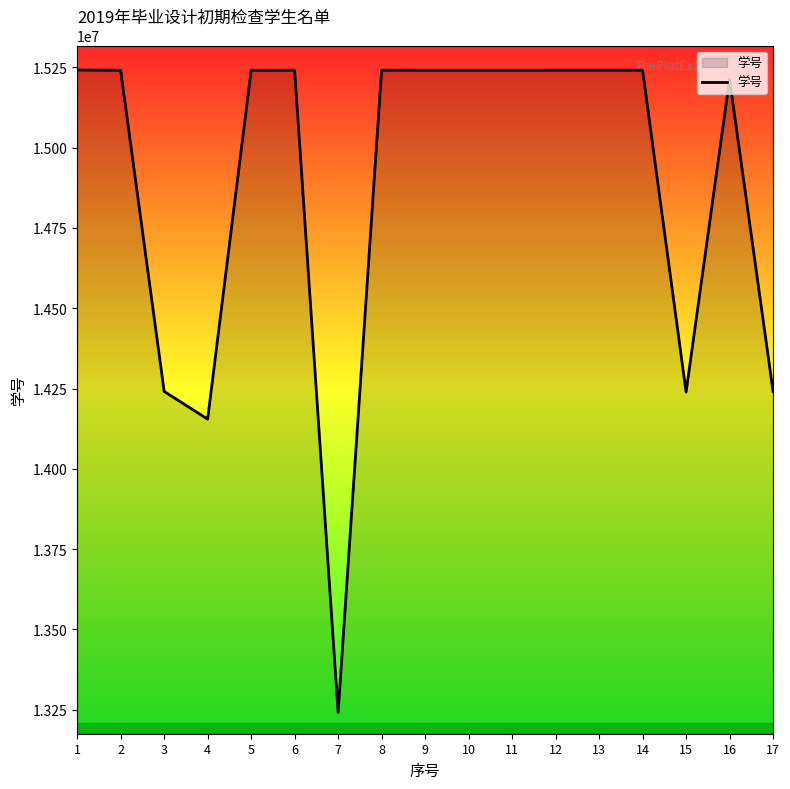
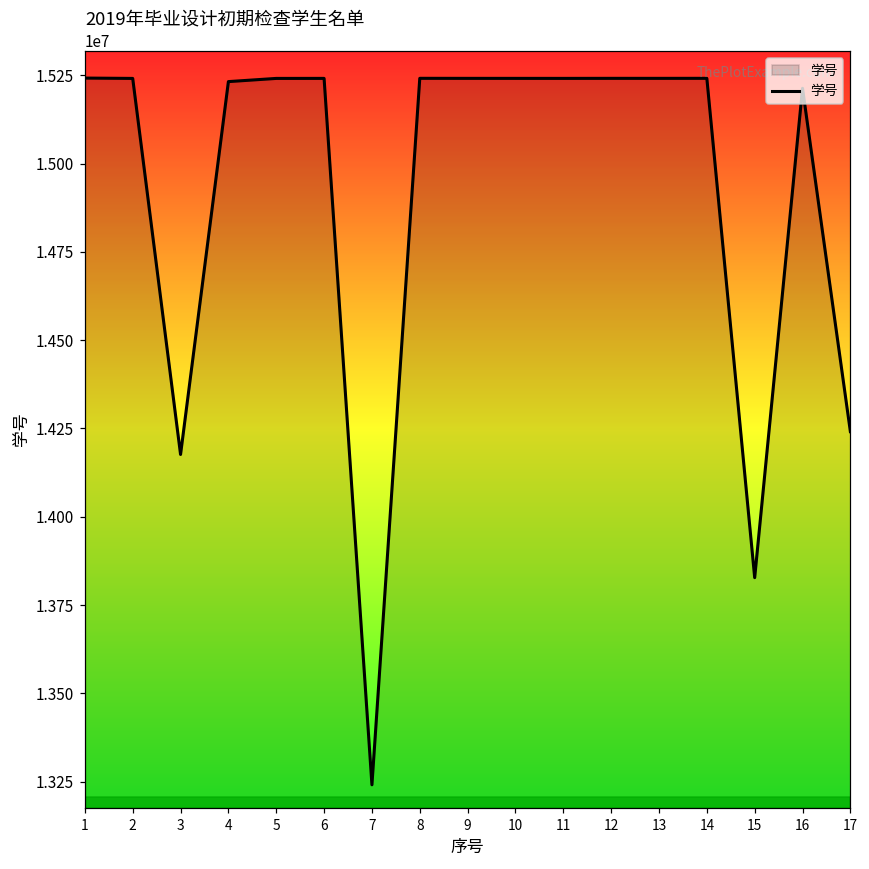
  {
    "1": 15240000,
    "2": 15240000,
-   "3": 14240000,
-   "4": 14150000,
+   "3": 14180000,
+   "4": 15230000,
    "5": 15240000,
    "6": 15240000,
    "7": 13240000,
    "8": 15240000,
    "9": 15240000,
    "10": 15240000,
    "11": 15240000,
    "12": 15240000,
    "13": 15240000,
    "14": 15240000,
-   "15": 14240000,
+   "15": 13830000,
    "17": 14240000
  }
